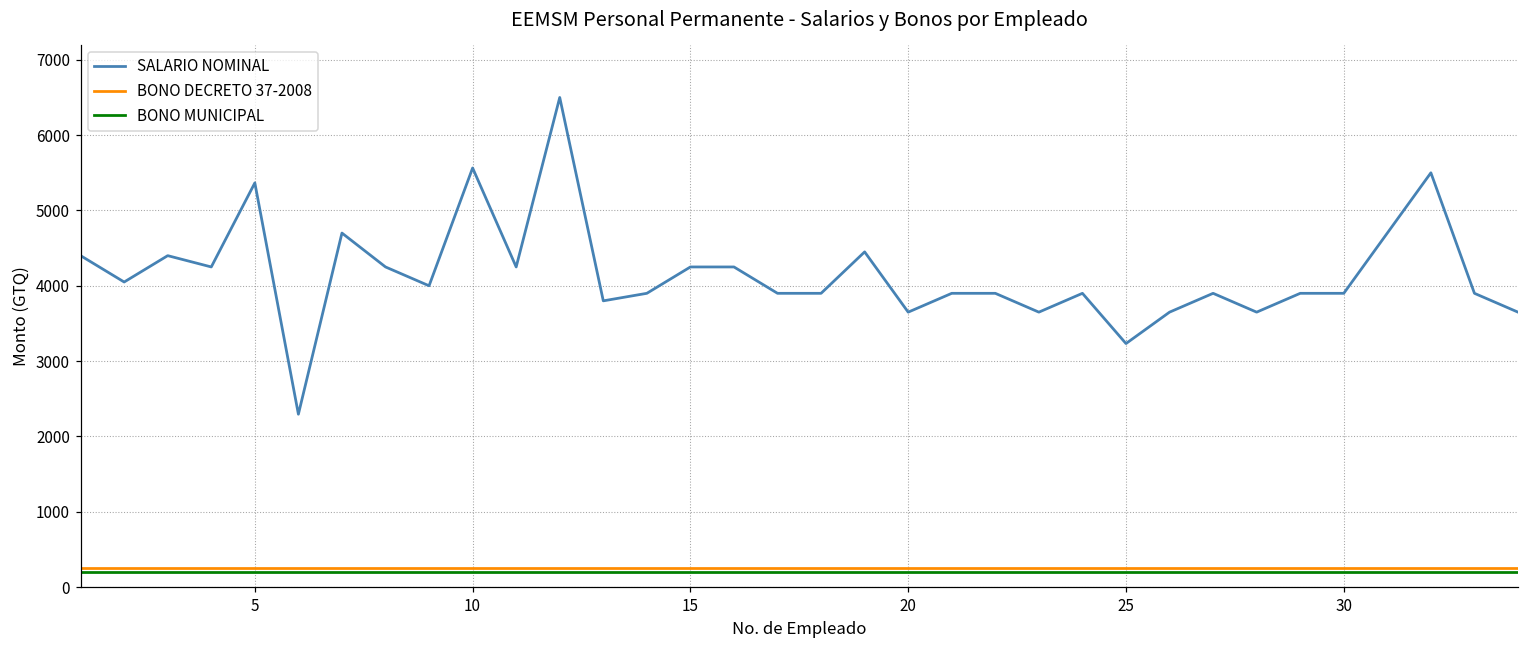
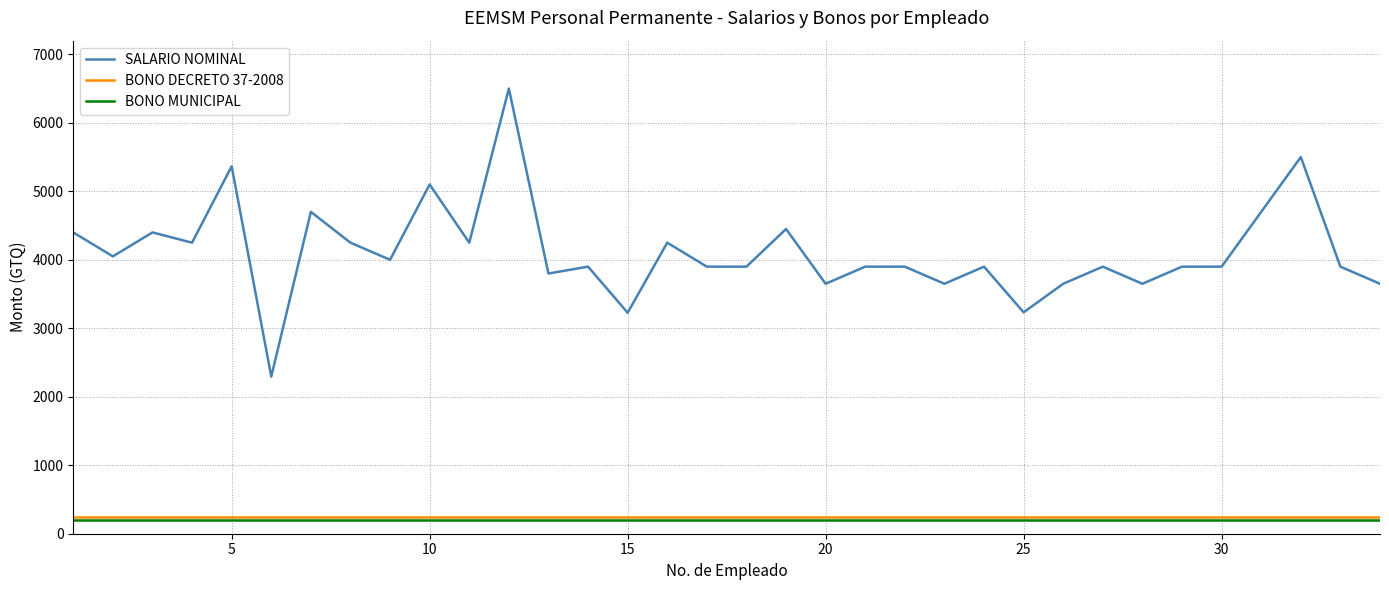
  {
    "SALARIO NOMINAL": {
      "5": 5400,
-     "10": 5600,
-     "15": 4300,
+     "10": 5100,
+     "15": 3200,
      "20": 3700,
      "25": 3200,
      "30": 3900
    },
    "BONO DECRETO 37-2008": {
      "5": 300,
      "10": 300,
      "15": 300,
      "20": 300,
      "25": 300,
      "30": 300
    },
    "BONO MUNICIPAL": {
      "5": 200,
      "10": 200,
      "15": 200,
      "20": 200,
      "25": 200,
      "30": 200
    }
  }
